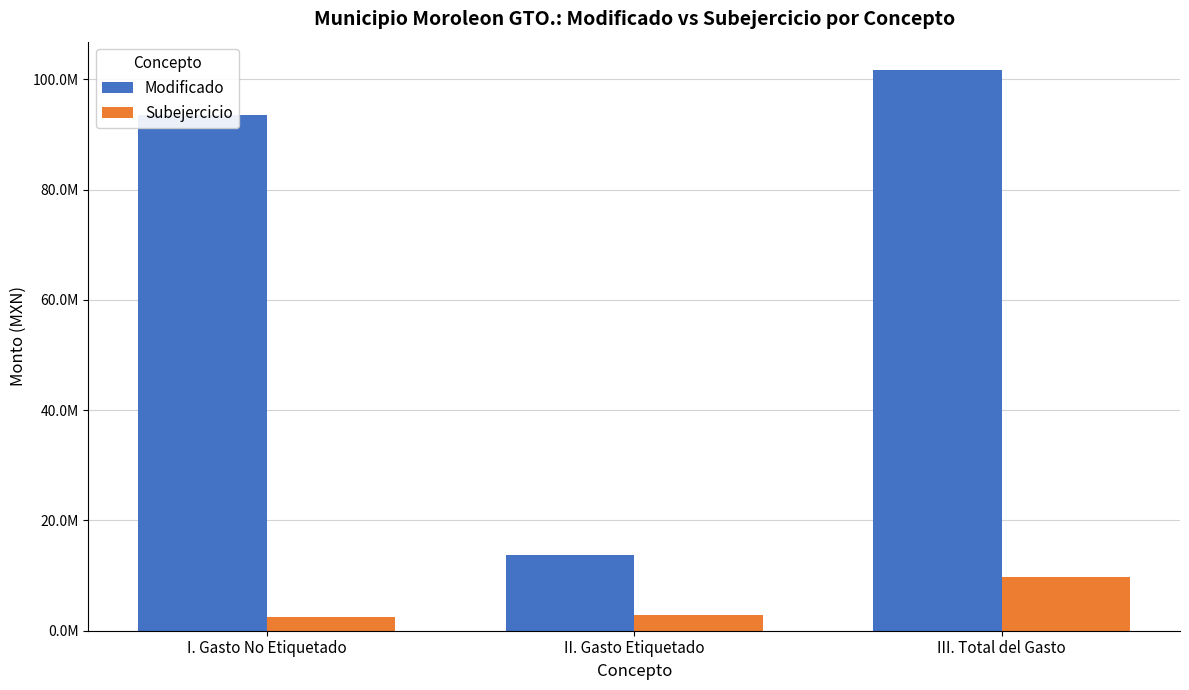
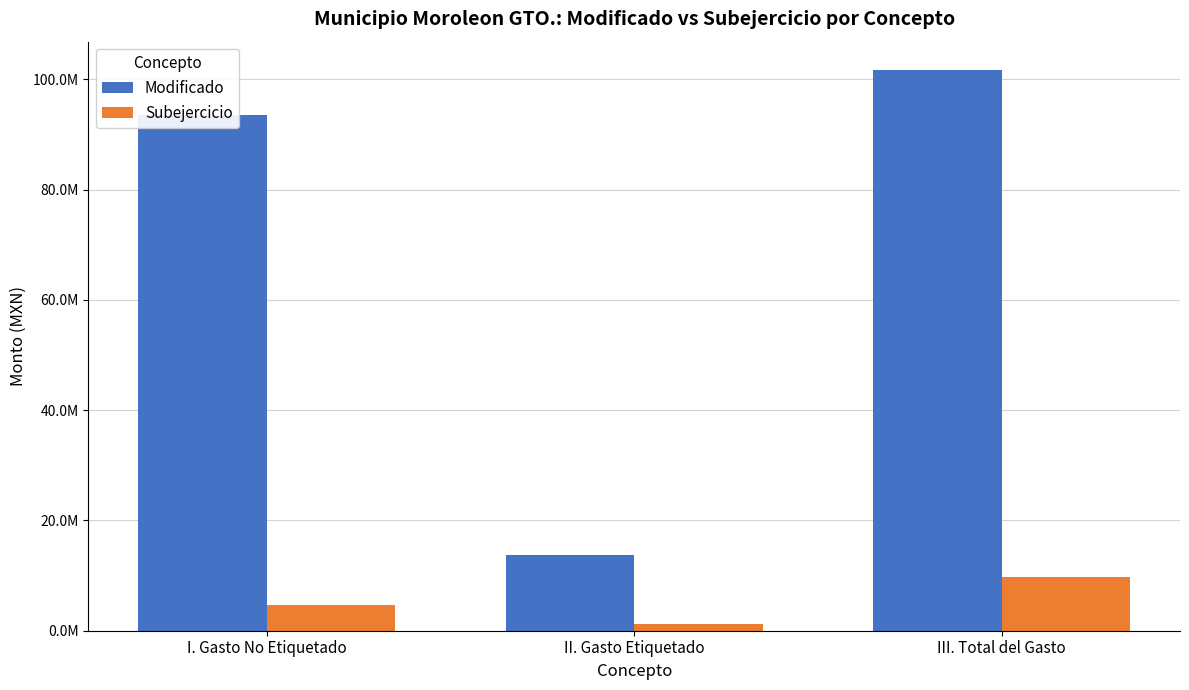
  {
    "Modificado": {
      "II. Gasto Etiquetado": 14000000,
      "III. Total del Gasto": 102000000
    },
    "Subejercicio": {
-     "I. Gasto No Etiquetado": 2000000,
-     "II. Gasto Etiquetado": 3000000,
+     "I. Gasto No Etiquetado": 5000000,
+     "II. Gasto Etiquetado": 1000000,
      "III. Total del Gasto": 10000000
    }
  }
